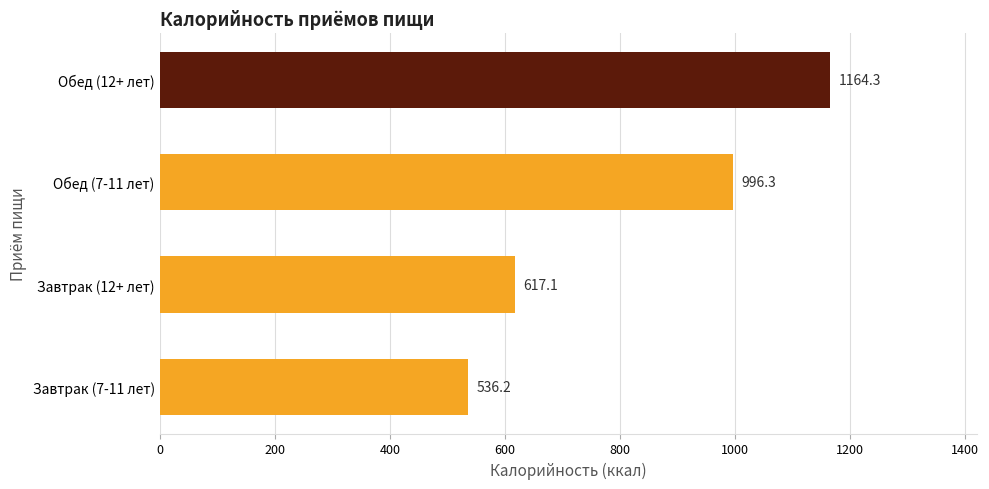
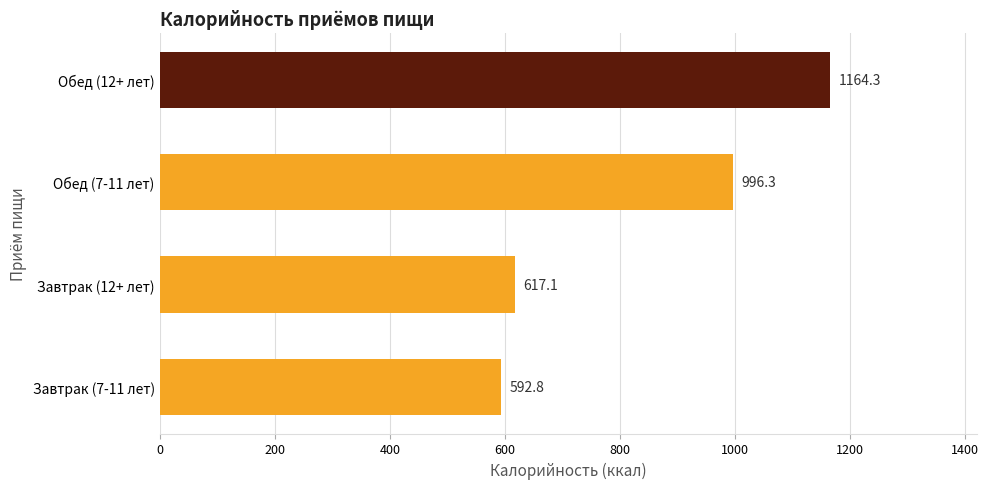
  {
    "Обед (12+ лет)": 1164.3,
    "Обед (7-11 лет)": 996.3,
    "Завтрак (12+ лет)": 617.1,
-   "Завтрак (7-11 лет)": 536.2
+   "Завтрак (7-11 лет)": 592.8
  }
